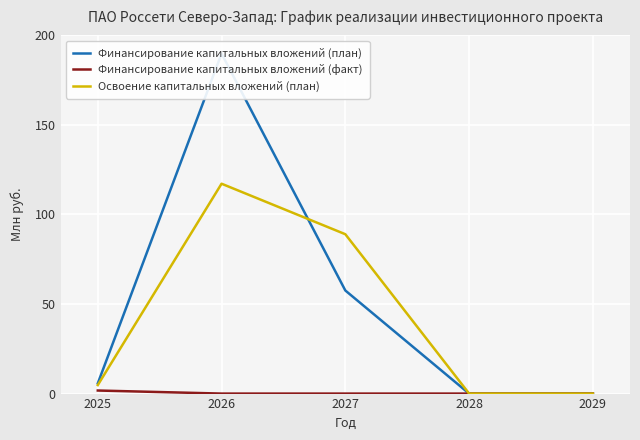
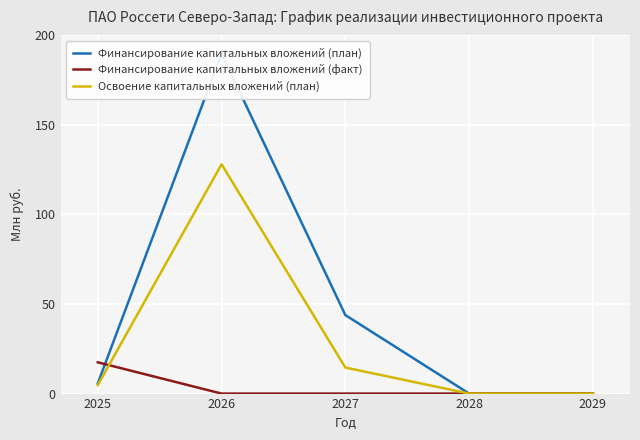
  {
    "Финансирование капитальных вложений (план)": {
-     "2027": 58
+     "2027": 44
    },
    "Финансирование капитальных вложений (факт)": {
-     "2025": 2,
+     "2025": 17,
      "2026": 0,
      "2027": 0
    },
    "Освоение капитальных вложений (план)": {
-     "2026": 117,
-     "2027": 89
+     "2026": 128,
+     "2027": 15
    }
  }
